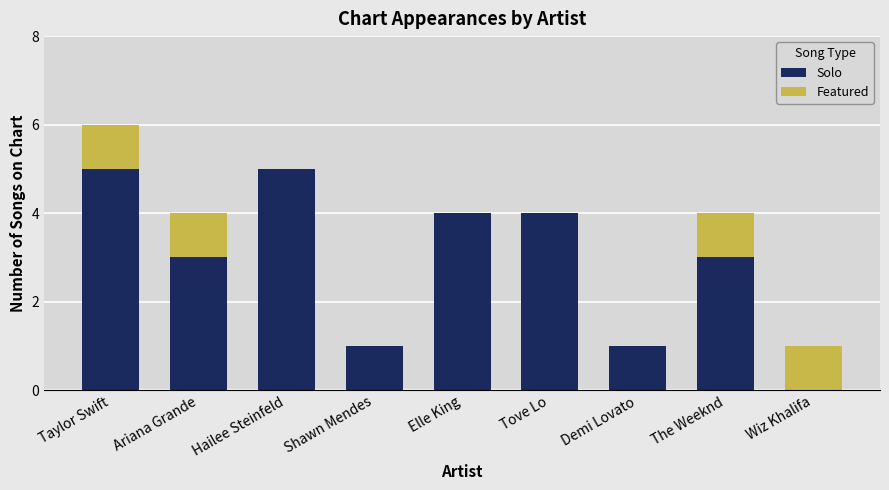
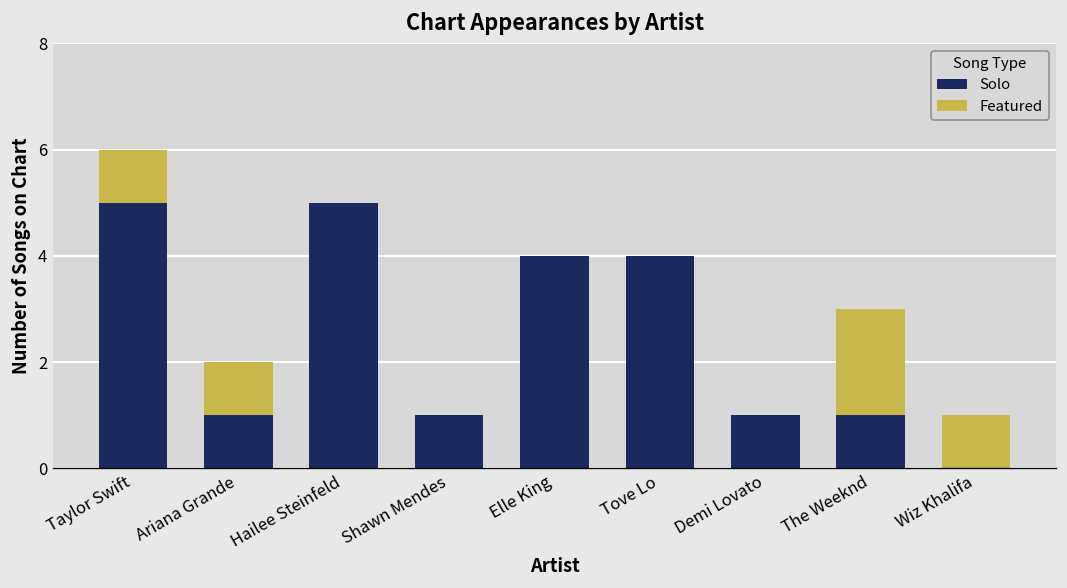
  {
    "Solo": {
      "Taylor Swift": 5,
-     "Ariana Grande": 3,
+     "Ariana Grande": 1,
      "Hailee Steinfeld": 5,
      "Shawn Mendes": 1,
      "Elle King": 4,
      "Tove Lo": 4,
      "Demi Lovato": 1,
-     "The Weeknd": 3,
+     "The Weeknd": 1,
      "Wiz Khalifa": 0
    },
    "Featured": {
      "Taylor Swift": 1,
      "Ariana Grande": 1,
      "Hailee Steinfeld": 0,
      "Shawn Mendes": 0,
      "Elle King": 0,
      "Tove Lo": 0,
      "Demi Lovato": 0,
-     "The Weeknd": 1,
+     "The Weeknd": 2,
      "Wiz Khalifa": 1
    }
  }
